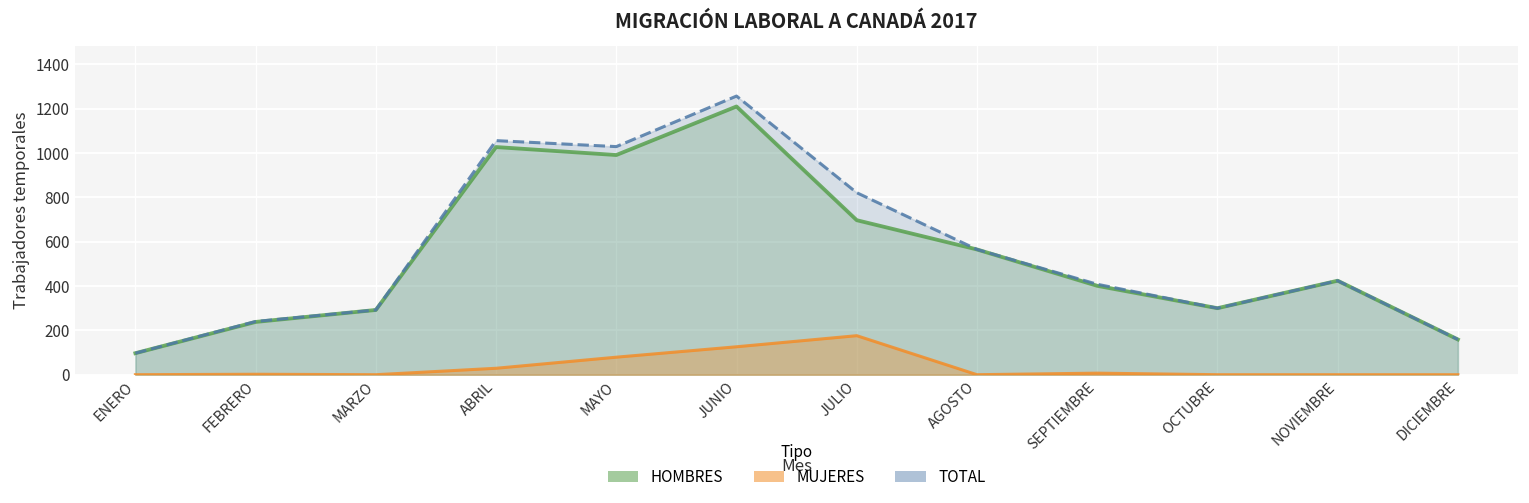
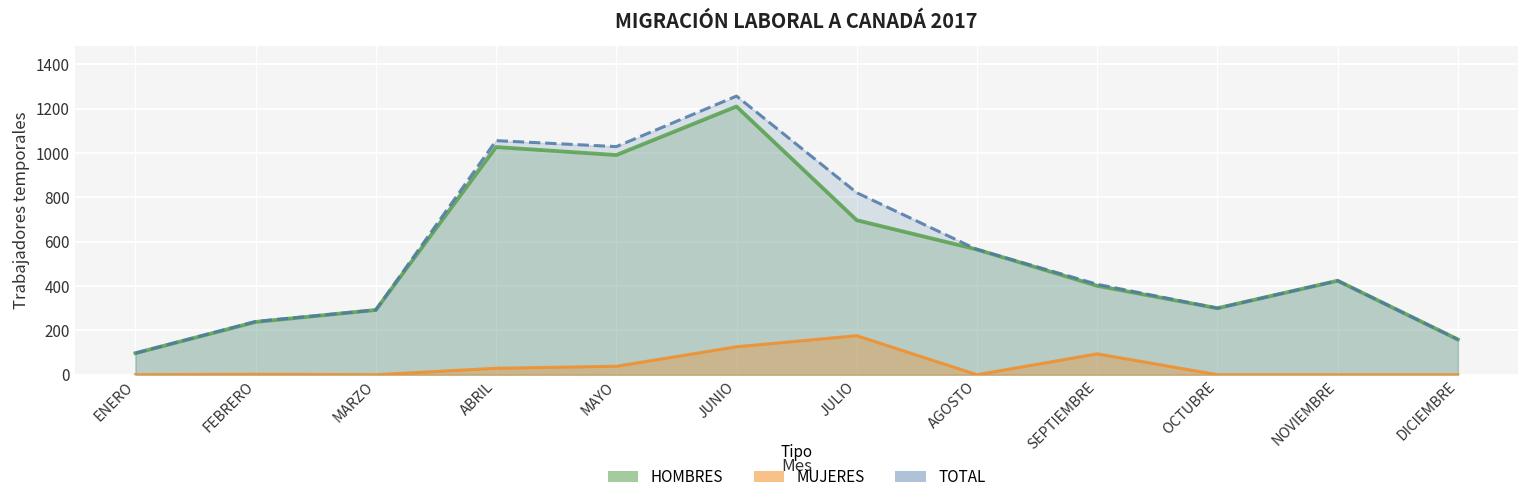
  {
    "MUJERES": {
      "ENERO": 0,
      "FEBRERO": 0,
      "MARZO": 0,
      "ABRIL": 30,
-     "MAYO": 80,
+     "MAYO": 40,
      "JUNIO": 130,
      "JULIO": 180,
      "AGOSTO": 0,
-     "SEPTIEMBRE": 10,
+     "SEPTIEMBRE": 90,
      "OCTUBRE": 0,
      "NOVIEMBRE": 0,
      "DICIEMBRE": 0
    }
  }
